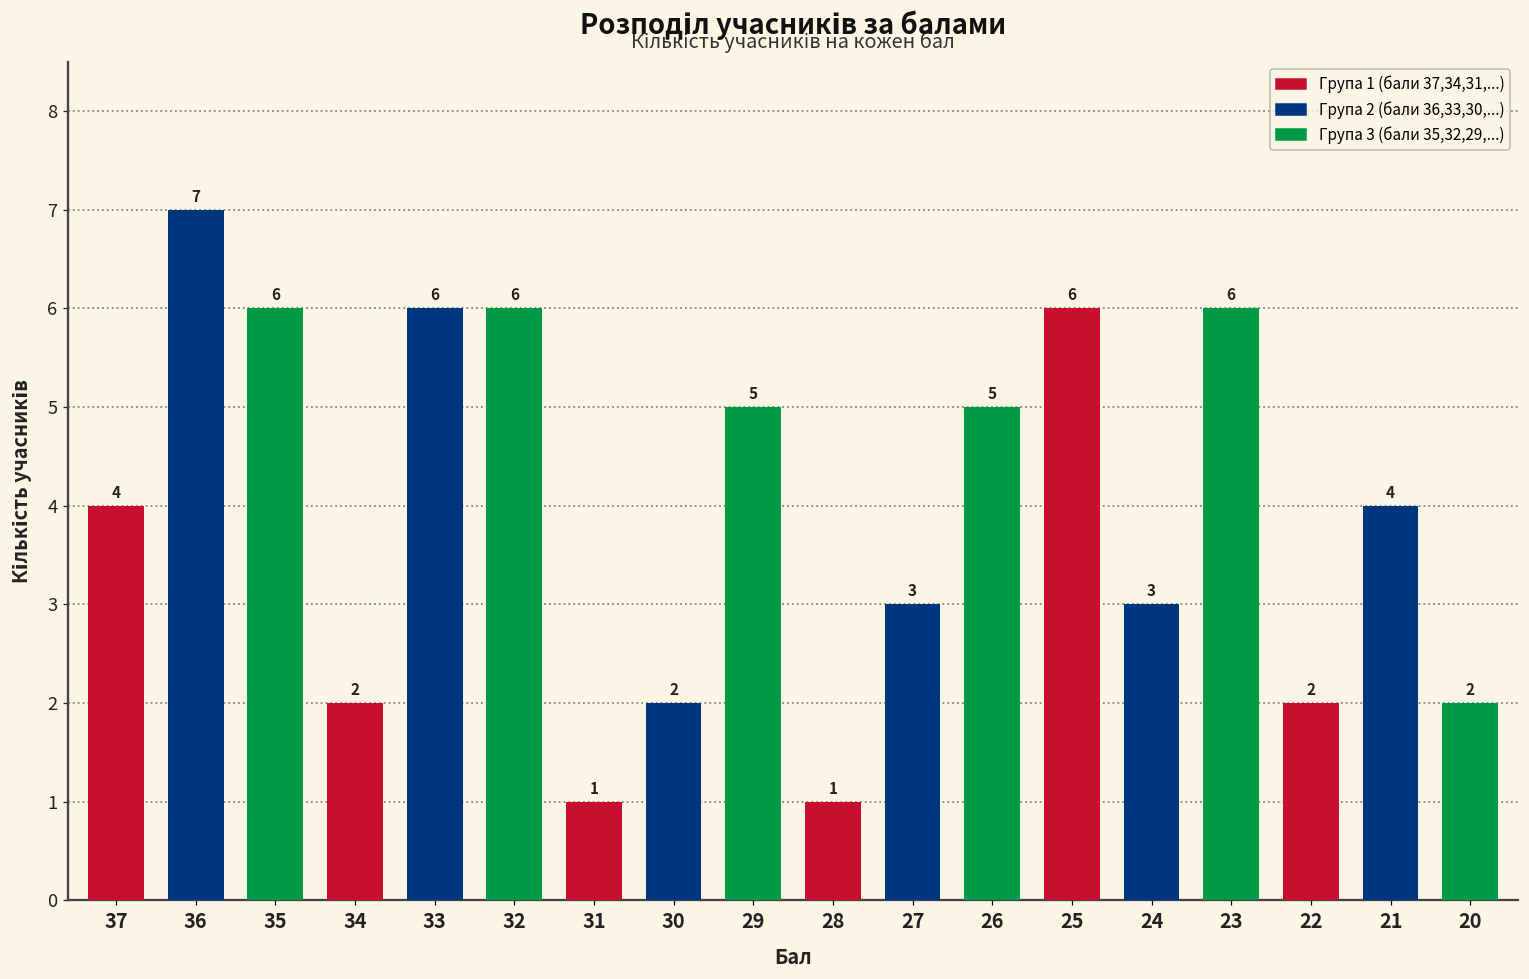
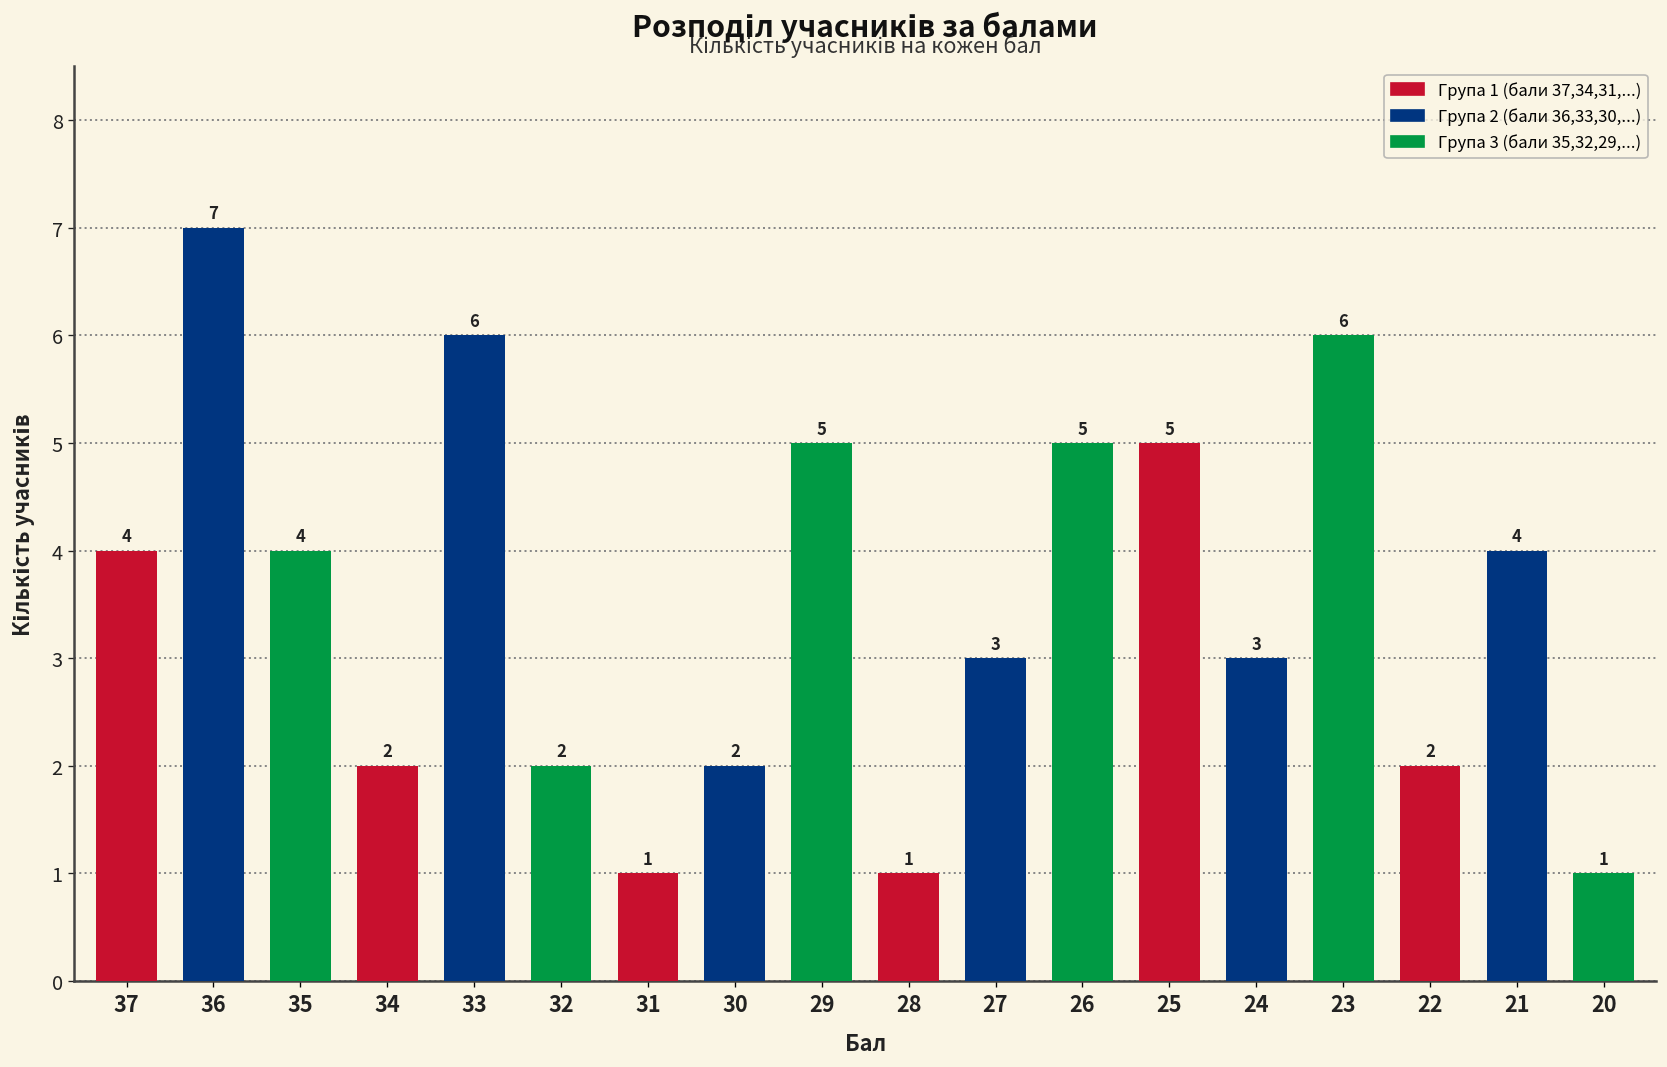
  {
    "37": 4,
    "36": 7,
-   "35": 6,
+   "35": 4,
    "34": 2,
    "33": 6,
-   "32": 6,
+   "32": 2,
    "31": 1,
    "30": 2,
    "29": 5,
    "28": 1,
    "27": 3,
    "26": 5,
-   "25": 6,
+   "25": 5,
    "24": 3,
    "23": 6,
    "22": 2,
    "21": 4,
-   "20": 2
+   "20": 1
  }
